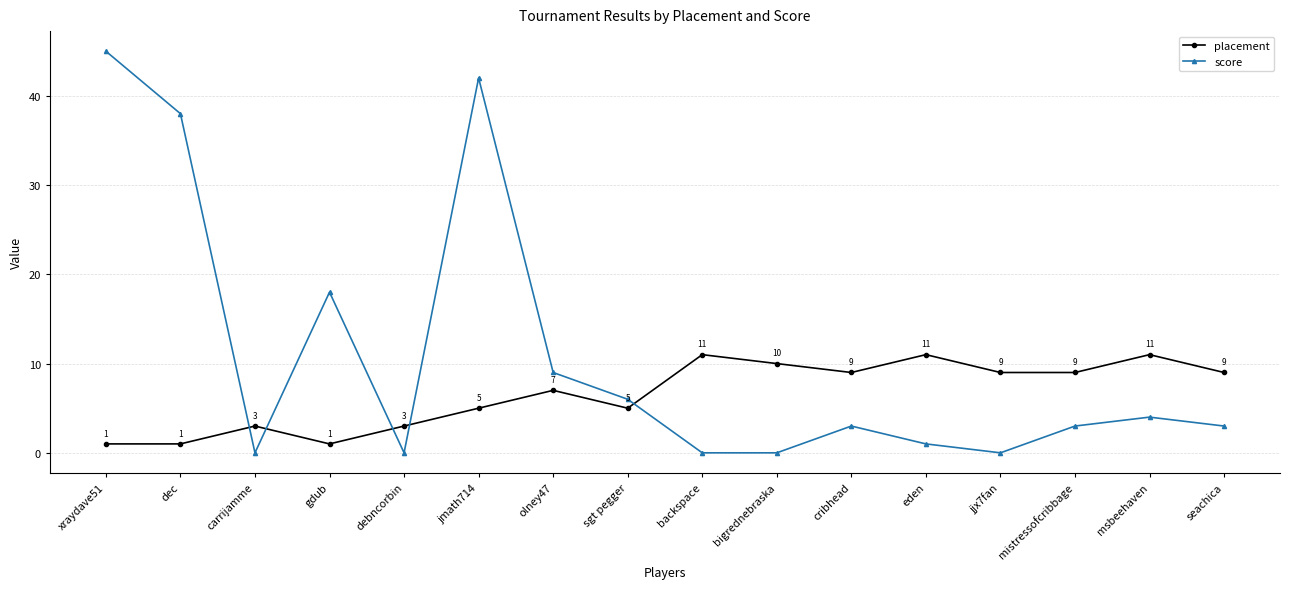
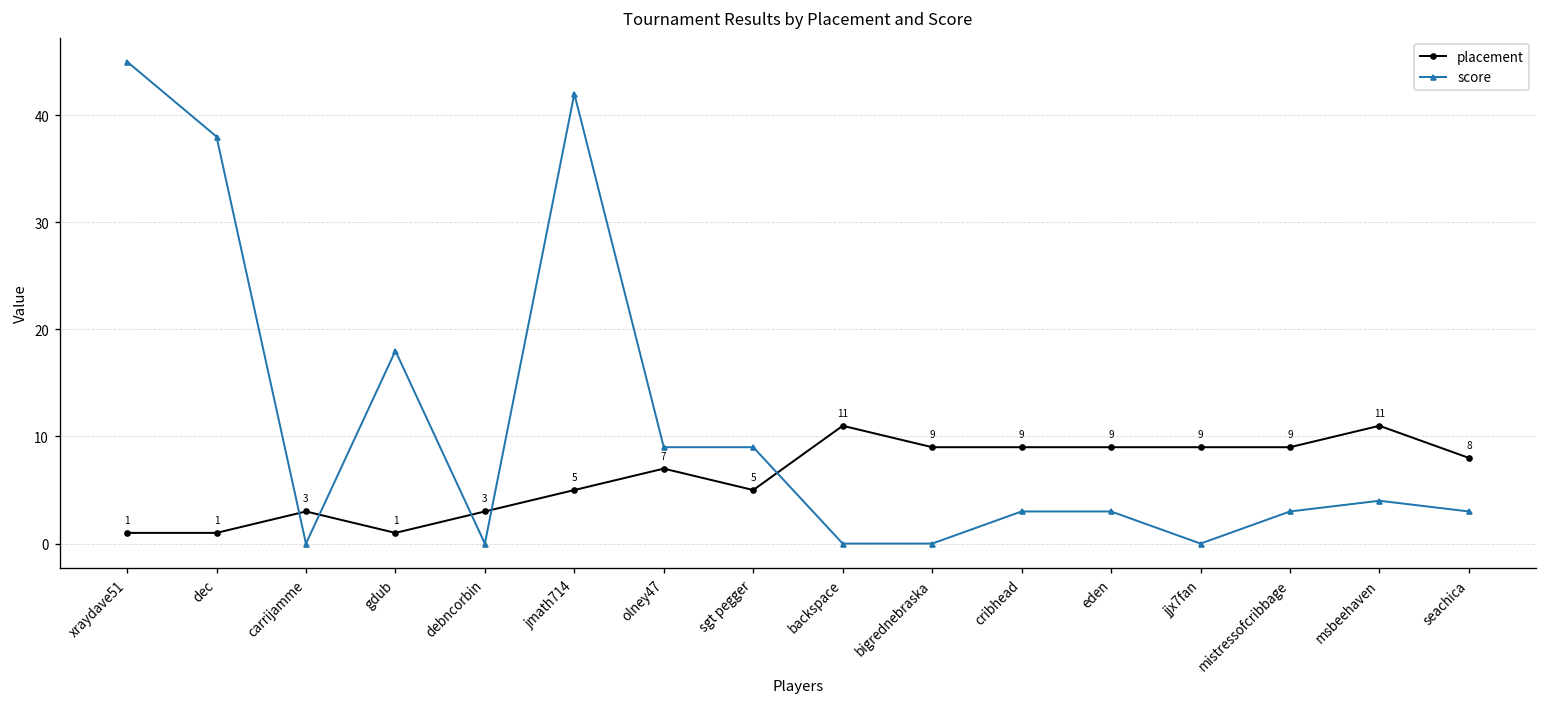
  {
    "placement": {
      "xraydave51": 1,
      "dec": 1,
      "carrijamme": 3,
      "gdub": 1,
      "debncorbin": 3,
      "jmath714": 5,
      "olney47": 7,
      "sgt pegger": 5,
      "backspace": 11,
-     "bigrednebraska": 10,
+     "bigrednebraska": 9,
      "cribhead": 9,
-     "eden": 11,
+     "eden": 9,
      "jjx7fan": 9,
      "mistressofcribbage": 9,
      "msbeehaven": 11,
-     "seachica": 9
+     "seachica": 8
    },
    "score": {
      "xraydave51": 45,
      "dec": 38,
      "carrijamme": 0,
      "gdub": 18,
      "debncorbin": 0,
      "jmath714": 42,
-     "sgt pegger": 6,
+     "sgt pegger": 9,
      "backspace": 0,
      "bigrednebraska": 0,
      "cribhead": 3,
-     "eden": 1,
+     "eden": 3,
      "jjx7fan": 0,
      "mistressofcribbage": 3,
      "msbeehaven": 4,
      "seachica": 3
    }
  }
